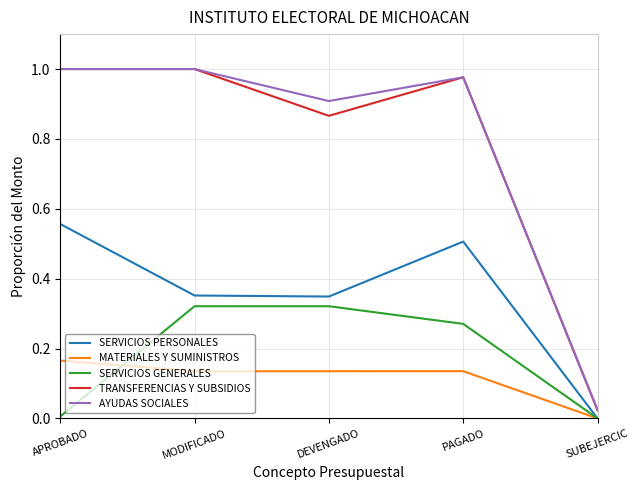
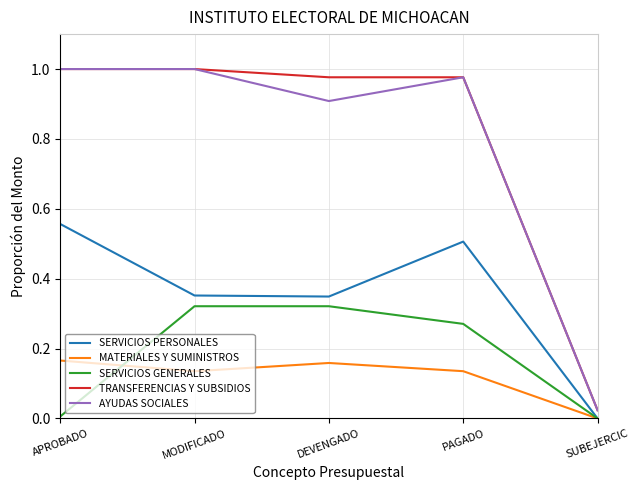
  {
    "SERVICIOS PERSONALES": {
      "APROBADO": 0.56,
      "MODIFICADO": 0.35,
      "DEVENGADO": 0.35,
      "PAGADO": 0.51
    },
    "MATERIALES Y SUMINISTROS": {
      "APROBADO": 0.17,
-     "DEVENGADO": 0.14,
+     "DEVENGADO": 0.16,
      "PAGADO": 0.14
    },
    "SERVICIOS GENERALES": {
      "APROBADO": 0.01,
      "MODIFICADO": 0.32,
      "DEVENGADO": 0.32,
      "PAGADO": 0.27
    },
    "TRANSFERENCIAS Y SUBSIDIOS": {
-     "DEVENGADO": 0.87
+     "DEVENGADO": 0.98
    },
    "AYUDAS SOCIALES": {
      "DEVENGADO": 0.91
    }
  }
